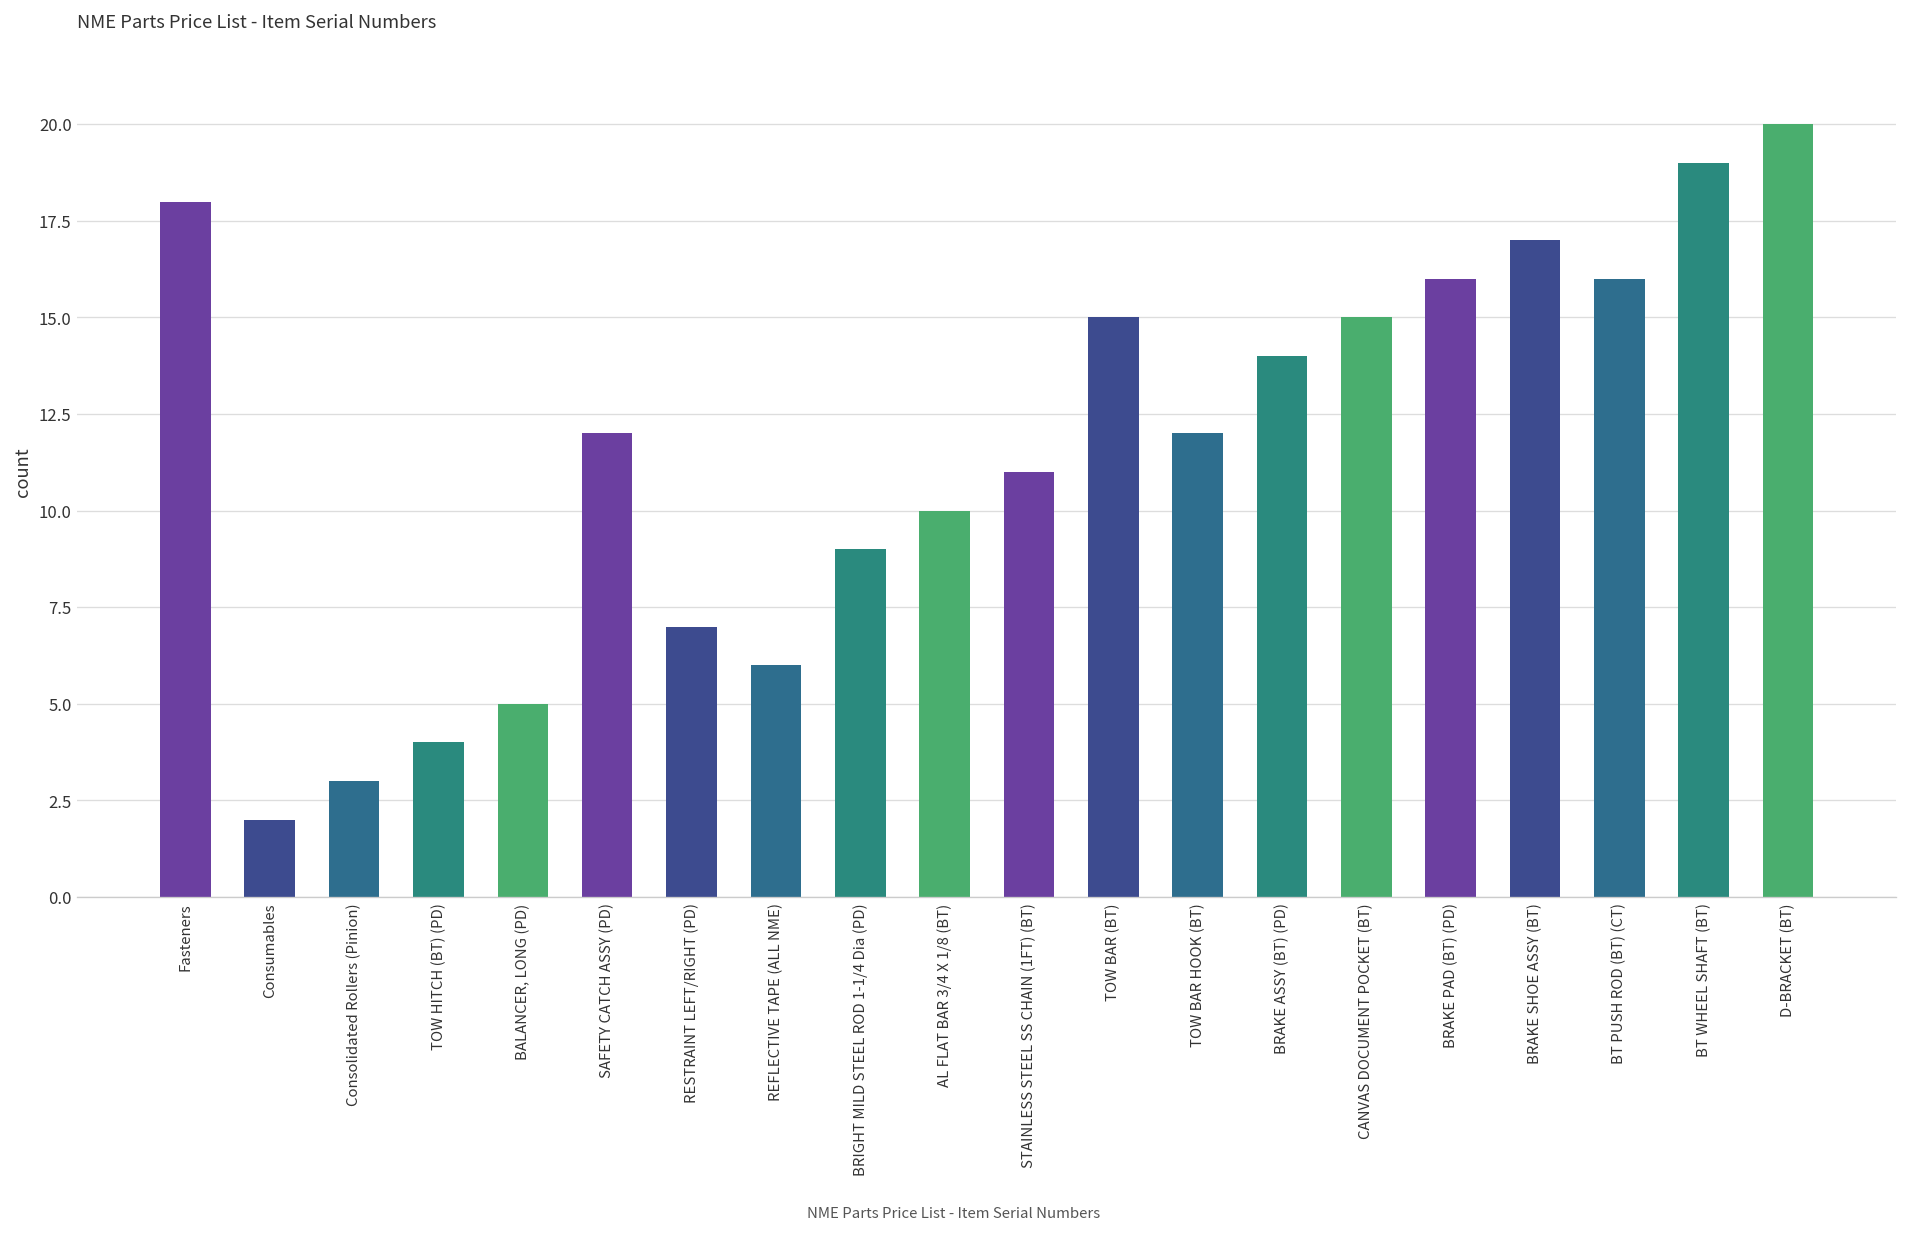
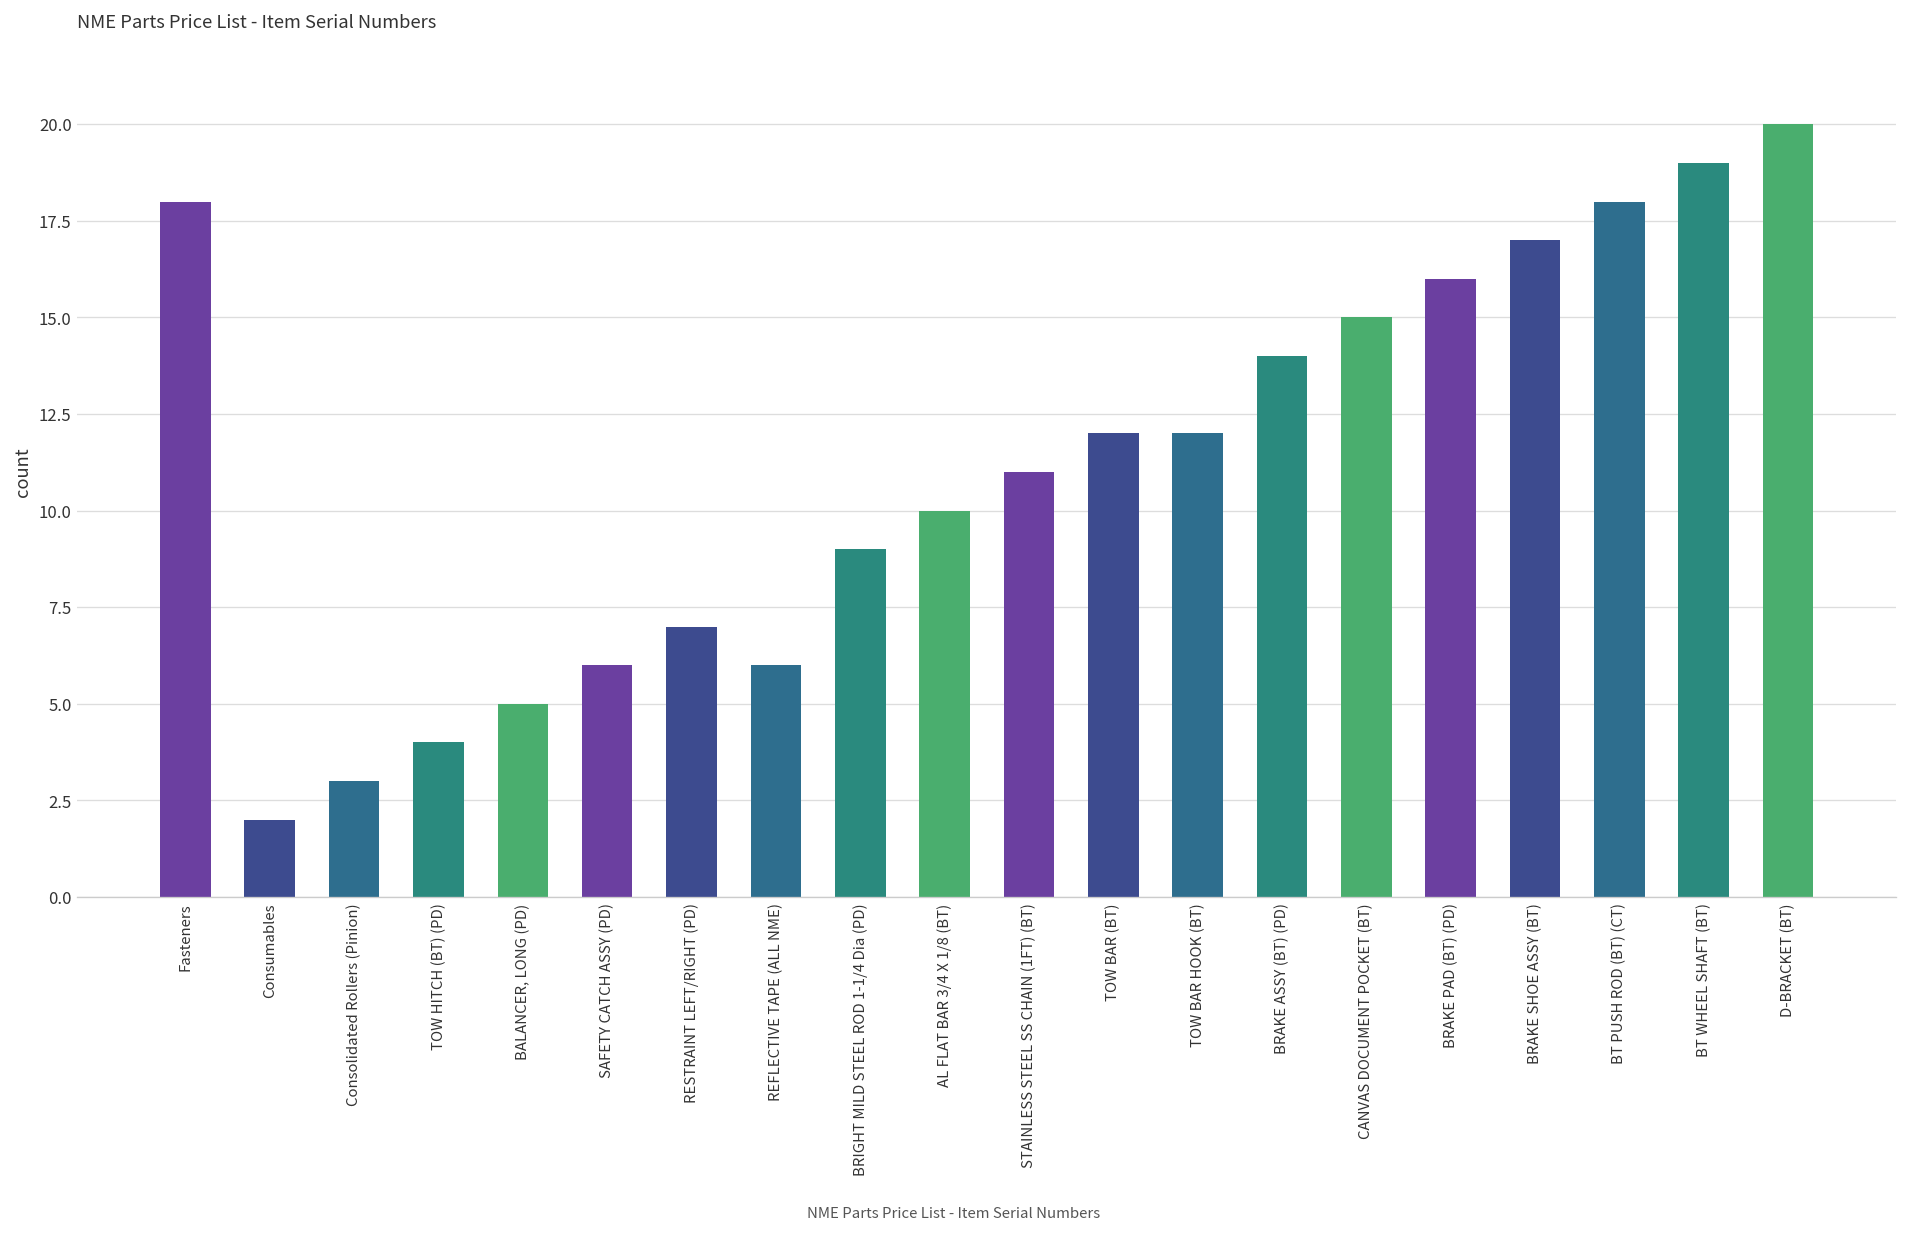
  {
    "Fasteners": 18,
    "Consumables": 2,
    "Consolidated Rollers (Pinion)": 3,
    "TOW HITCH (BT) (PD)": 4,
    "BALANCER, LONG (PD)": 5,
-   "SAFETY CATCH ASSY (PD)": 12,
+   "SAFETY CATCH ASSY (PD)": 6,
    "RESTRAINT LEFT/RIGHT (PD)": 7,
    "REFLECTIVE TAPE (ALL NME)": 6,
    "BRIGHT MILD STEEL ROD 1-1/4 Dia (PD)": 9,
    "AL FLAT BAR 3/4 X 1/8 (BT)": 10,
    "STAINLESS STEEL SS CHAIN (1FT) (BT)": 11,
-   "TOW BAR (BT)": 15,
+   "TOW BAR (BT)": 12,
    "TOW BAR HOOK (BT)": 12,
    "BRAKE ASSY (BT) (PD)": 14,
    "CANVAS DOCUMENT POCKET (BT)": 15,
    "BRAKE PAD (BT) (PD)": 16,
    "BRAKE SHOE ASSY (BT)": 17,
-   "BT PUSH ROD (BT) (CT)": 16,
+   "BT PUSH ROD (BT) (CT)": 18,
    "BT WHEEL SHAFT (BT)": 19,
    "D-BRACKET (BT)": 20
  }
